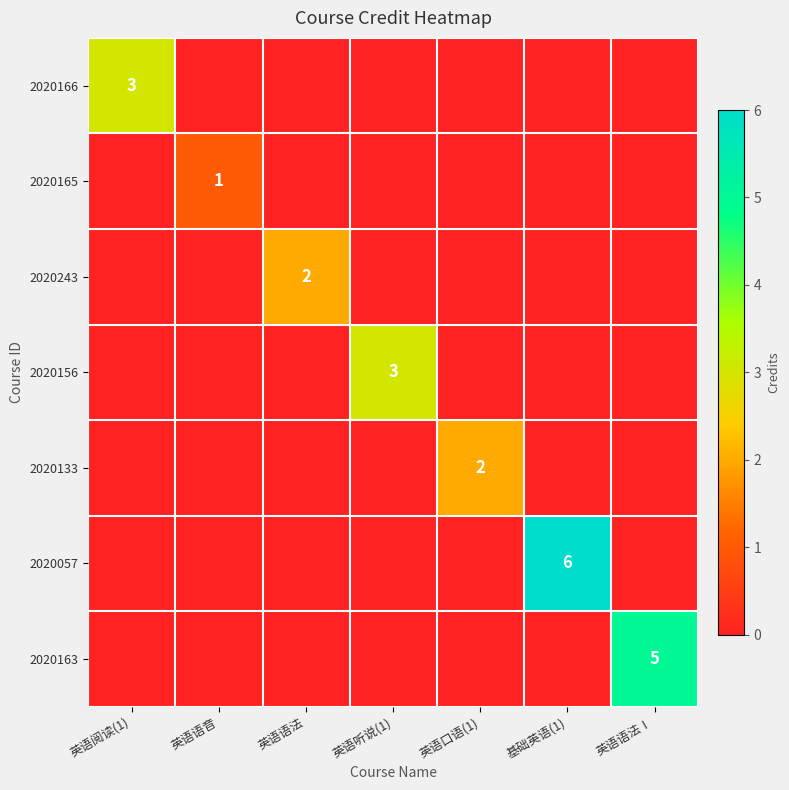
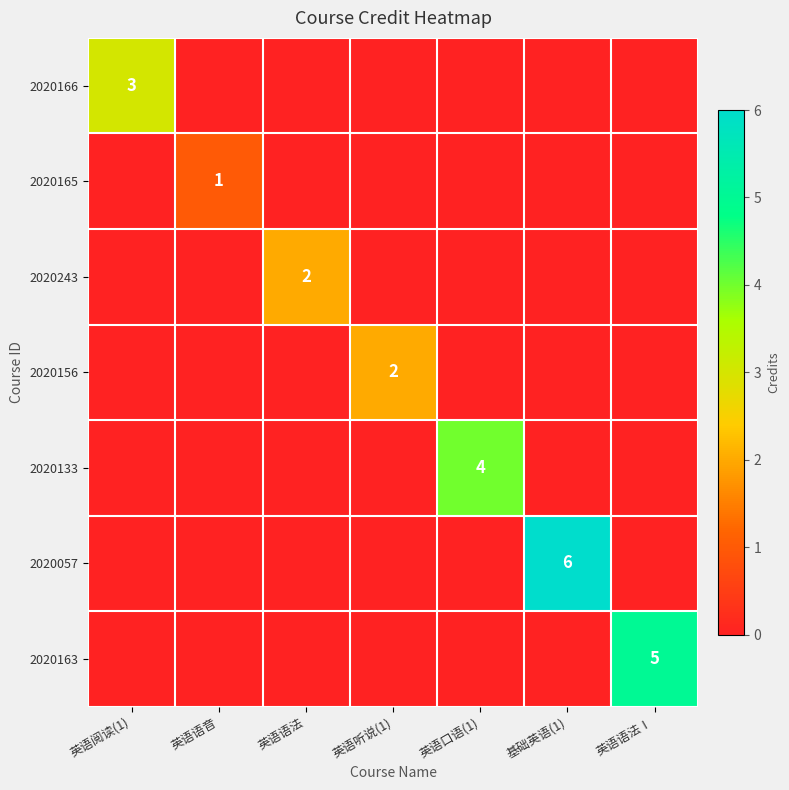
  {
    "2020166": {
      "英语阅读(1)": 3
    },
    "2020165": {
      "英语语音": 1
    },
    "2020243": {
      "英语语法": 2
    },
    "2020156": {
-     "英语听说(1)": 3
+     "英语听说(1)": 2
    },
    "2020133": {
-     "英语口语(1)": 2
+     "英语口语(1)": 4
    },
    "2020057": {
      "基础英语(1)": 6
    },
    "2020163": {
      "英语语法Ⅰ": 5
    }
  }
